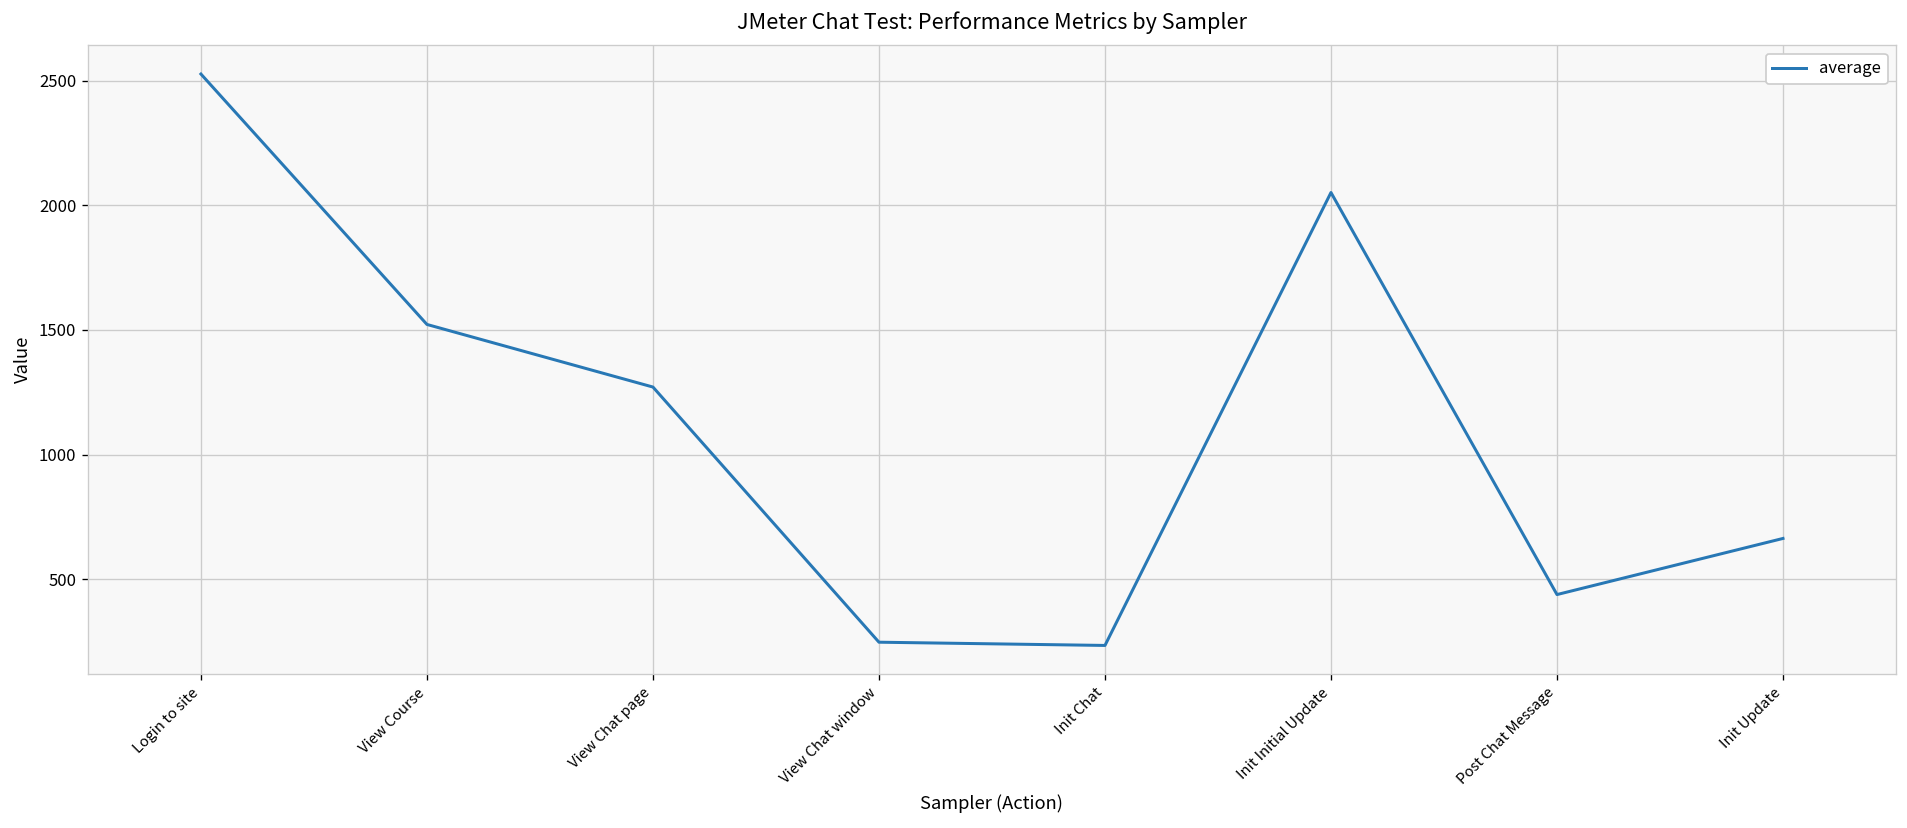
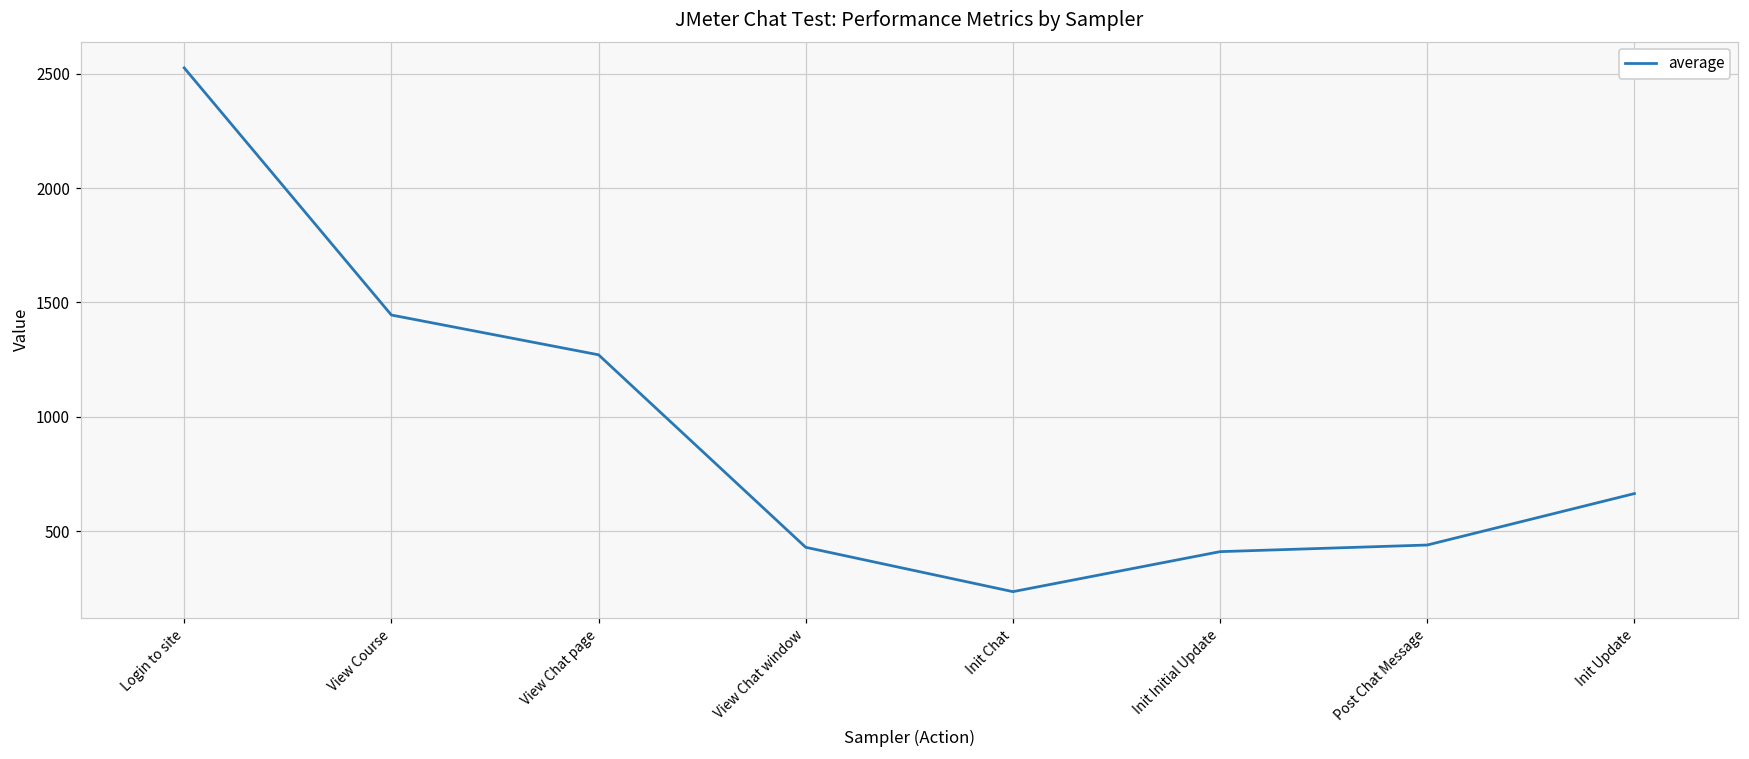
  {
    "Login to site": 2530,
-   "View Course": 1520,
+   "View Course": 1450,
    "View Chat page": 1270,
-   "View Chat window": 250,
+   "View Chat window": 430,
    "Init Chat": 240,
-   "Init Initial Update": 2050,
+   "Init Initial Update": 410,
    "Post Chat Message": 440,
    "Init Update": 660
  }
